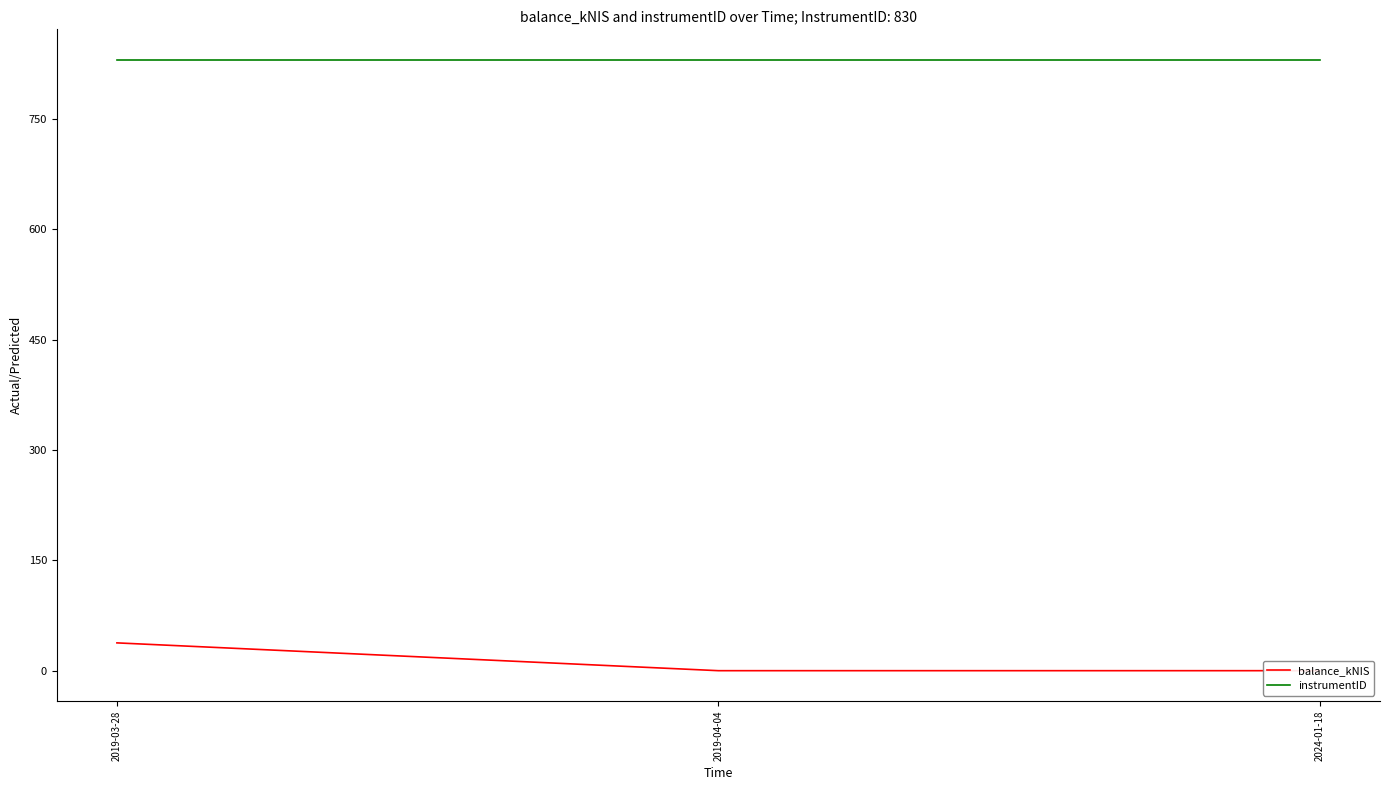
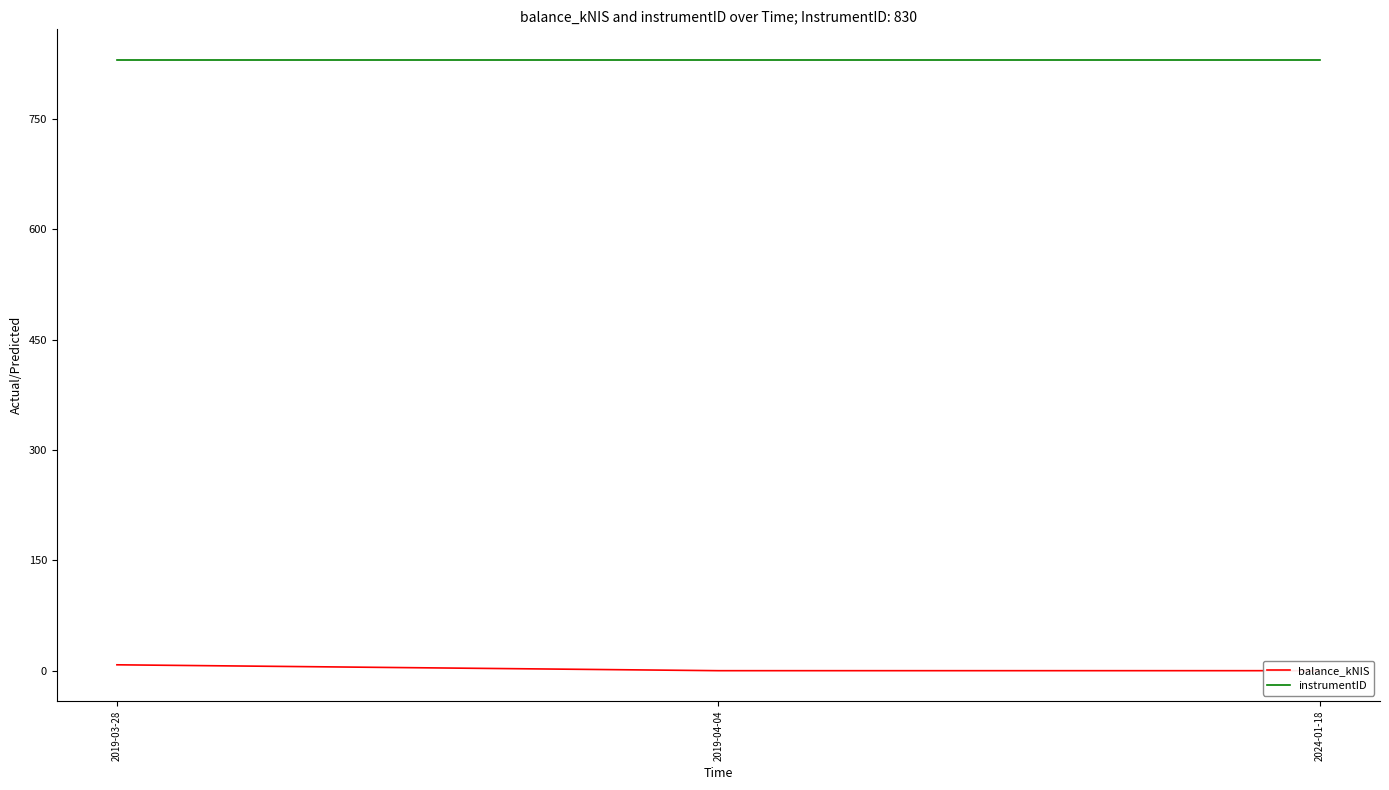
  {
    "balance_kNIS": {
-     "2019-03-28": 40,
+     "2019-03-28": 10,
      "2019-04-04": 0
    },
    "instrumentID": {
      "2019-03-28": 830,
      "2019-04-04": 830,
      "2024-01-18": 830
    }
  }
